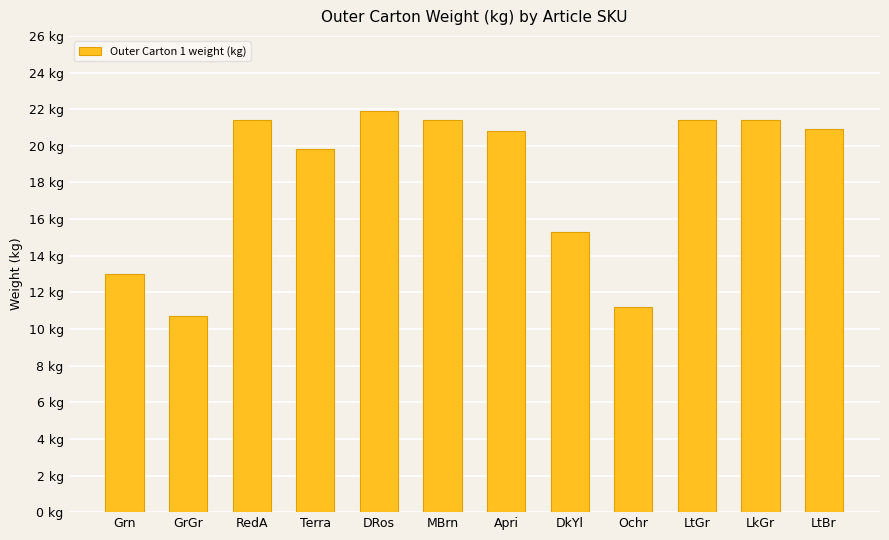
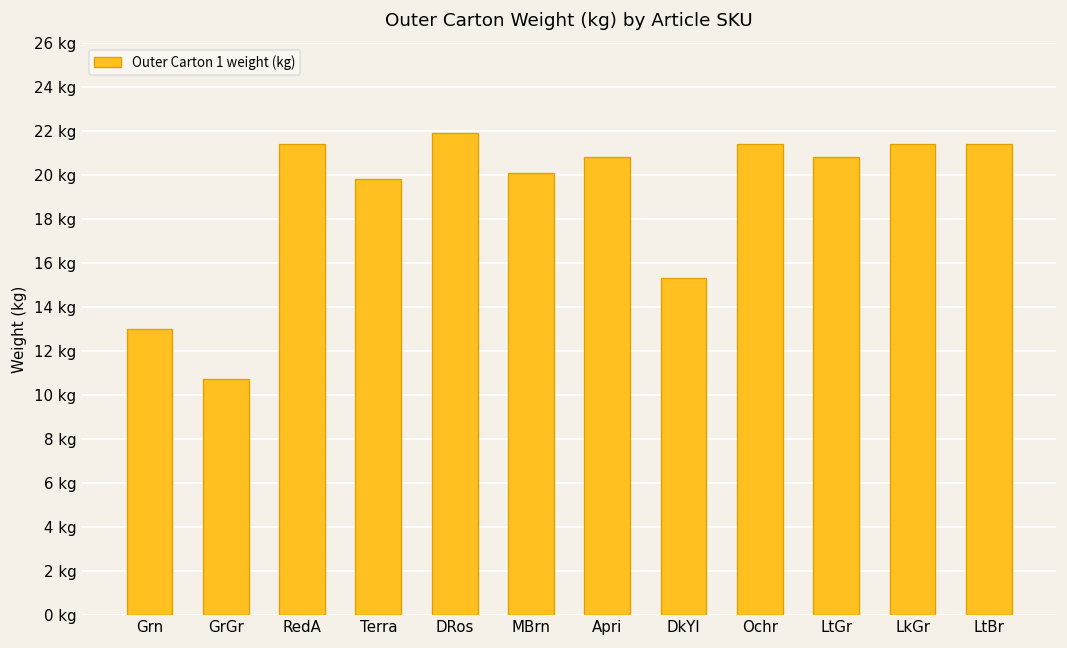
  {
    "Grn": "13.0 kg",
    "GrGr": "10.7 kg",
    "RedA": "21.4 kg",
    "Terra": "19.8 kg",
    "DRos": "21.9 kg",
-   "MBrn": "21.4 kg",
+   "MBrn": "20.1 kg",
    "Apri": "20.8 kg",
    "DkYl": "15.3 kg",
-   "Ochr": "11.2 kg",
-   "LtGr": "21.4 kg",
+   "Ochr": "21.4 kg",
+   "LtGr": "20.8 kg",
    "LkGr": "21.4 kg",
-   "LtBr": "20.9 kg"
+   "LtBr": "21.4 kg"
  }
